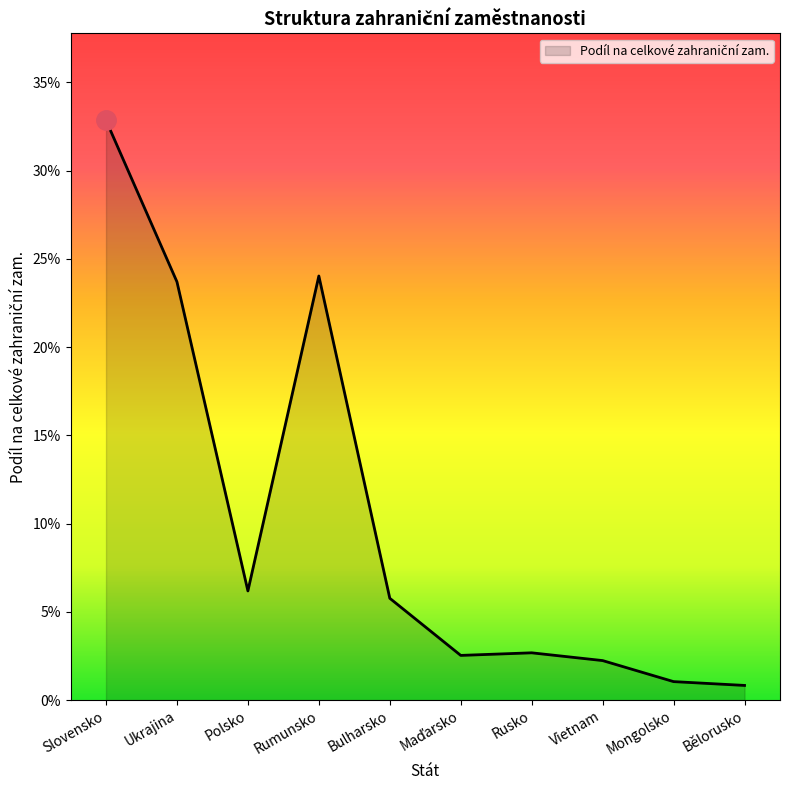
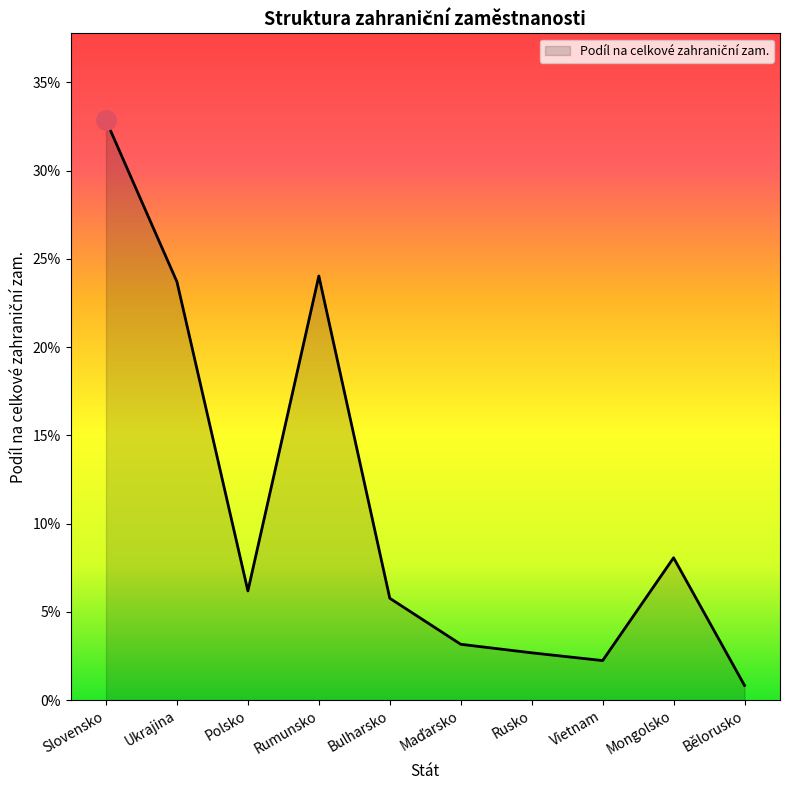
  {
    "Podíl na celkové zahraniční zam.": {
      "Ukrajina": "23.7%",
      "Polsko": "6.2%",
      "Rumunsko": "24.0%",
      "Bulharsko": "5.8%",
-     "Maďarsko": "2.5%",
+     "Maďarsko": "3.2%",
      "Rusko": "2.7%",
      "Vietnam": "2.2%",
-     "Mongolsko": "1.0%",
+     "Mongolsko": "8.1%",
      "Bělorusko": "0.8%"
    }
  }
